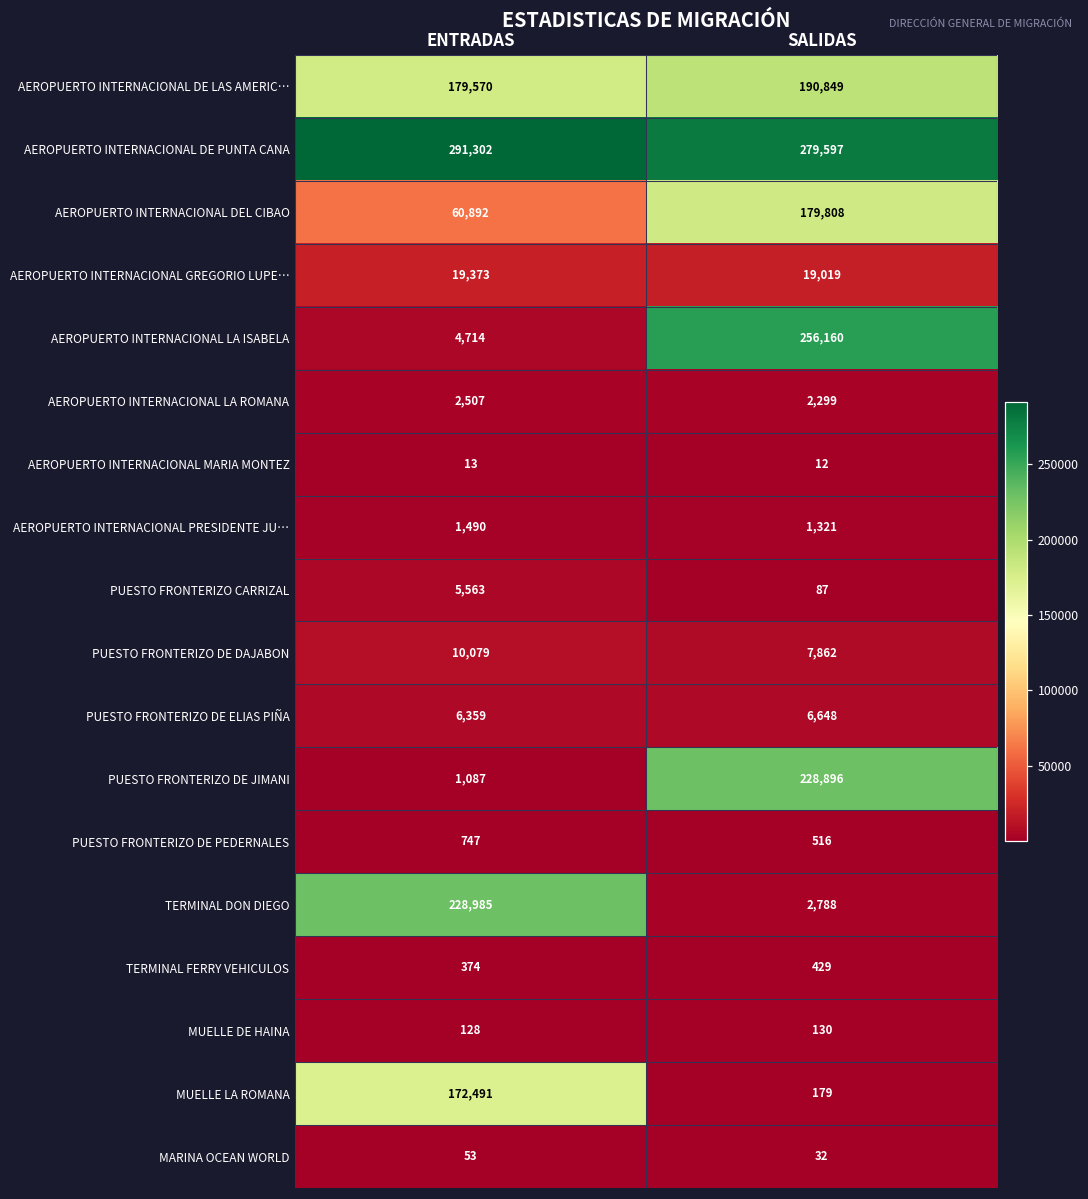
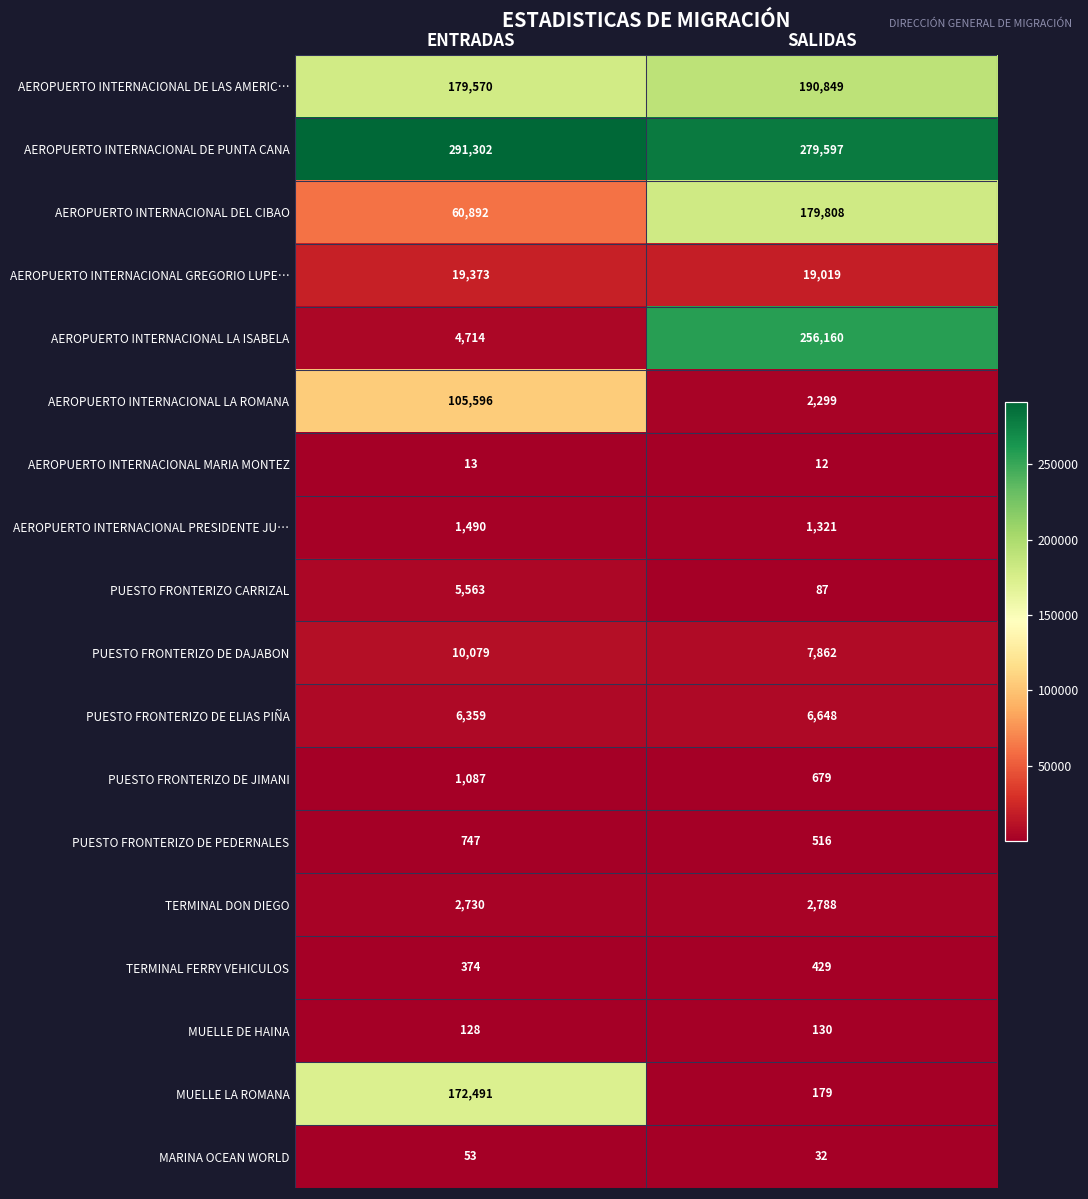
  {
    "AEROPUERTO INTERNACIONAL DE LAS AMERIC…": {
      "ENTRADAS": "179,570",
      "SALIDAS": "190,849"
    },
    "AEROPUERTO INTERNACIONAL DE PUNTA CANA": {
      "ENTRADAS": "291,302",
      "SALIDAS": "279,597"
    },
    "AEROPUERTO INTERNACIONAL DEL CIBAO": {
      "ENTRADAS": "60,892",
      "SALIDAS": "179,808"
    },
    "AEROPUERTO INTERNACIONAL GREGORIO LUPE…": {
      "ENTRADAS": "19,373",
      "SALIDAS": "19,019"
    },
    "AEROPUERTO INTERNACIONAL LA ISABELA": {
      "ENTRADAS": "4,714",
      "SALIDAS": "256,160"
    },
    "AEROPUERTO INTERNACIONAL LA ROMANA": {
-     "ENTRADAS": "2,507",
+     "ENTRADAS": "105,596",
      "SALIDAS": "2,299"
    },
    "AEROPUERTO INTERNACIONAL MARIA MONTEZ": {
      "ENTRADAS": "13",
      "SALIDAS": "12"
    },
    "AEROPUERTO INTERNACIONAL PRESIDENTE JU…": {
      "ENTRADAS": "1,490",
      "SALIDAS": "1,321"
    },
    "PUESTO FRONTERIZO CARRIZAL": {
      "ENTRADAS": "5,563",
      "SALIDAS": "87"
    },
    "PUESTO FRONTERIZO DE DAJABON": {
      "ENTRADAS": "10,079",
      "SALIDAS": "7,862"
    },
    "PUESTO FRONTERIZO DE ELIAS PIÑA": {
      "ENTRADAS": "6,359",
      "SALIDAS": "6,648"
    },
    "PUESTO FRONTERIZO DE JIMANI": {
      "ENTRADAS": "1,087",
-     "SALIDAS": "228,896"
+     "SALIDAS": "679"
    },
    "PUESTO FRONTERIZO DE PEDERNALES": {
      "ENTRADAS": "747",
      "SALIDAS": "516"
    },
    "TERMINAL DON DIEGO": {
-     "ENTRADAS": "228,985",
+     "ENTRADAS": "2,730",
      "SALIDAS": "2,788"
    },
    "TERMINAL FERRY VEHICULOS": {
      "ENTRADAS": "374",
      "SALIDAS": "429"
    },
    "MUELLE DE HAINA": {
      "ENTRADAS": "128",
      "SALIDAS": "130"
    },
    "MUELLE LA ROMANA": {
      "ENTRADAS": "172,491",
      "SALIDAS": "179"
    },
    "MARINA OCEAN WORLD": {
      "ENTRADAS": "53",
      "SALIDAS": "32"
    }
  }
